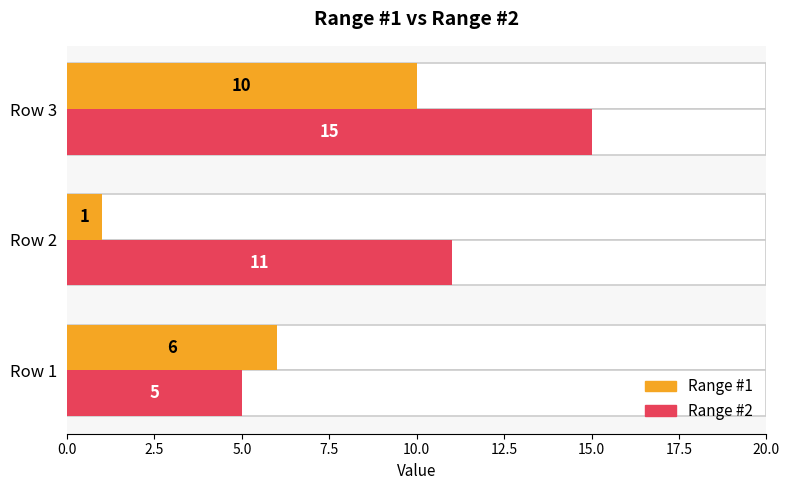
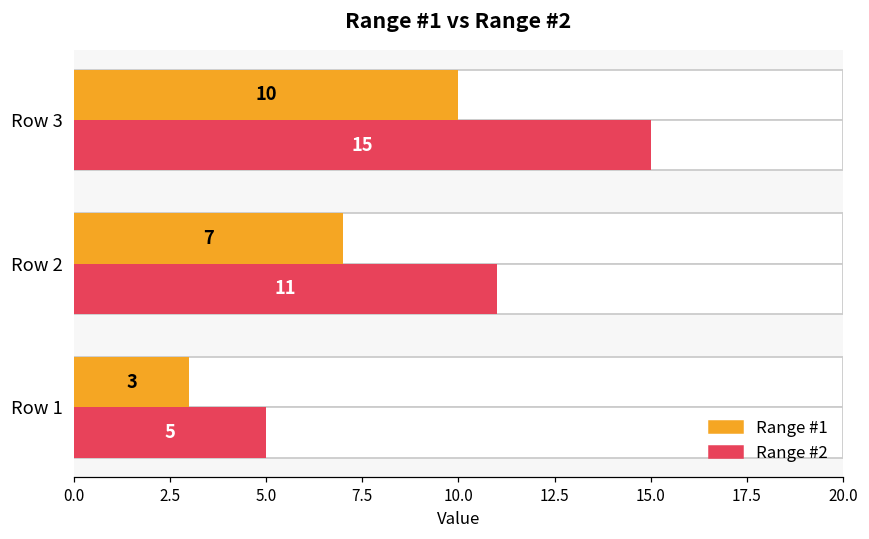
  {
    "Range #1": {
-     "Row 2": 1,
-     "Row 1": 6
+     "Row 2": 7,
+     "Row 1": 3
    }
  }
